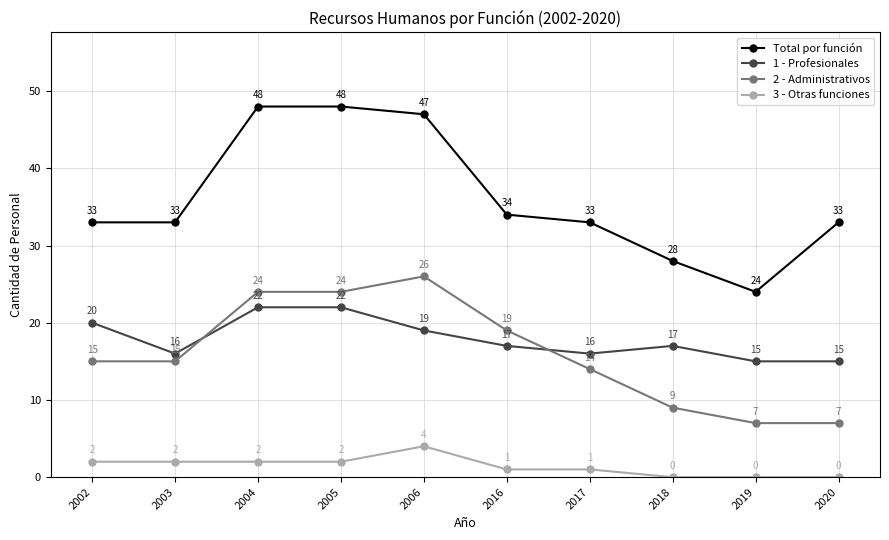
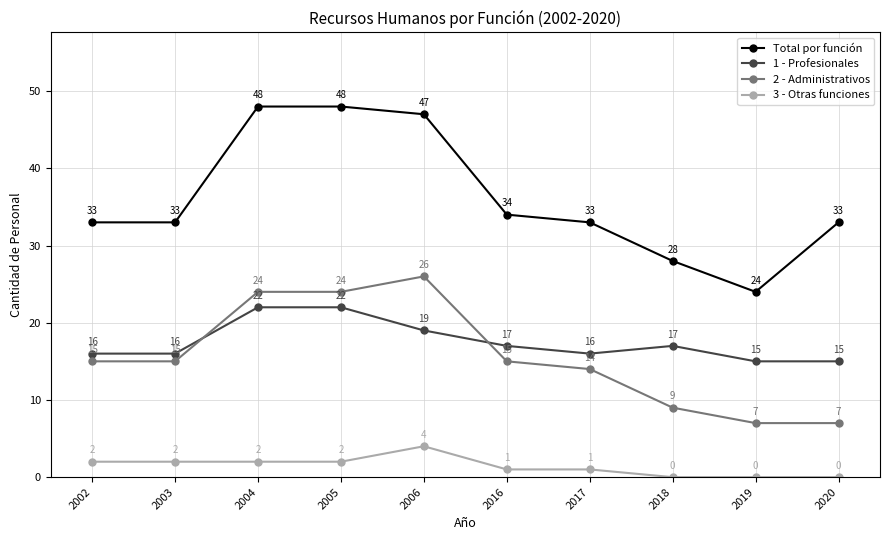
  {
    "Total por función": {
      "2002": 33,
      "2003": 33,
      "2004": 48,
      "2005": 48,
      "2006": 47,
      "2016": 34,
      "2017": 33,
      "2018": 28,
      "2019": 24,
      "2020": 33
    },
    "1 - Profesionales": {
-     "2002": 20,
+     "2002": 16,
      "2006": 19,
      "2017": 16,
      "2018": 17,
      "2019": 15,
      "2020": 15
    },
    "2 - Administrativos": {
      "2002": 15,
      "2004": 24,
      "2005": 24,
      "2006": 26,
-     "2016": 19,
+     "2016": 15,
      "2018": 9,
      "2019": 7,
      "2020": 7
    },
    "3 - Otras funciones": {
      "2002": 2,
      "2003": 2,
      "2004": 2,
      "2005": 2,
      "2006": 4,
      "2016": 1,
      "2017": 1,
      "2018": 0,
      "2019": 0,
      "2020": 0
    }
  }
